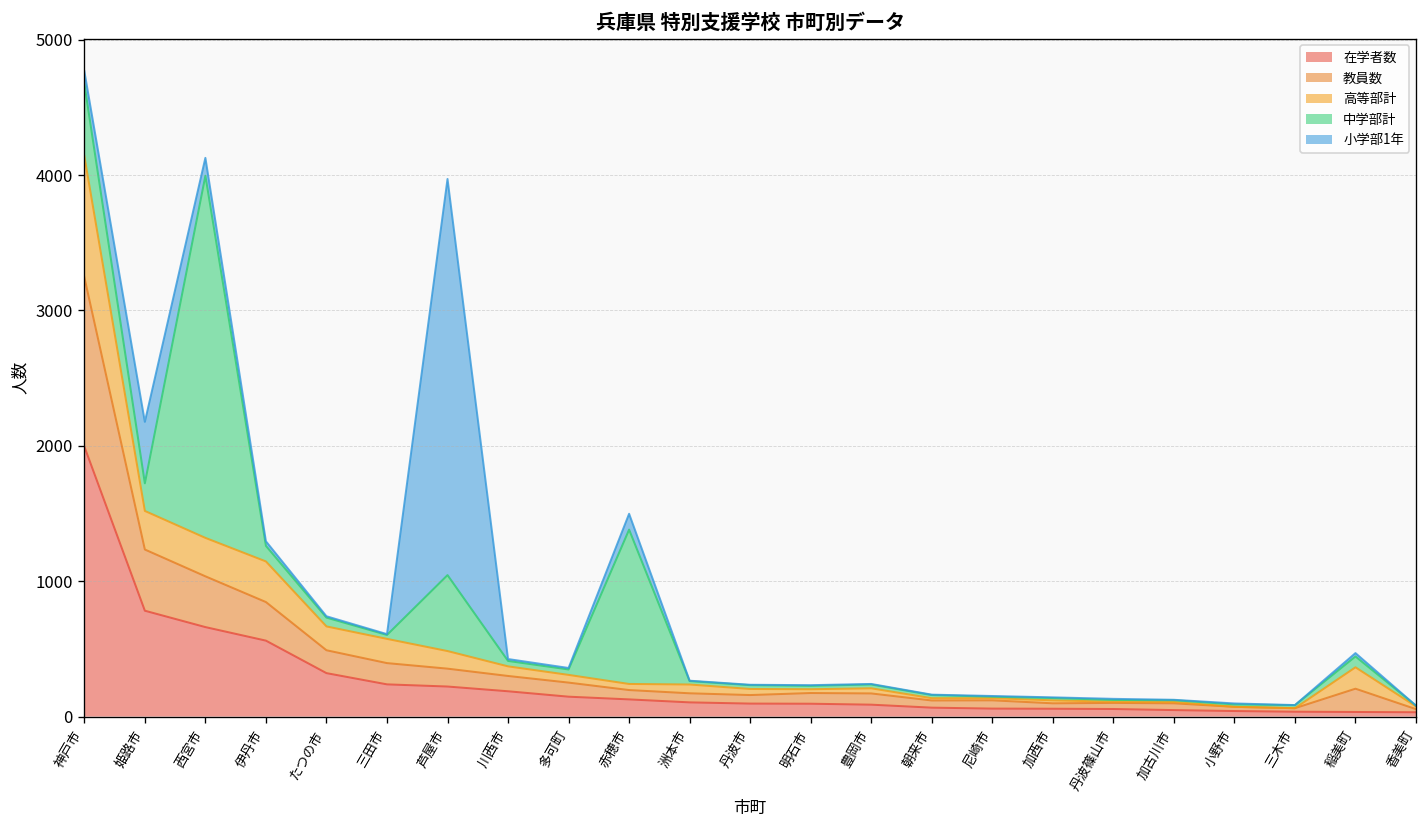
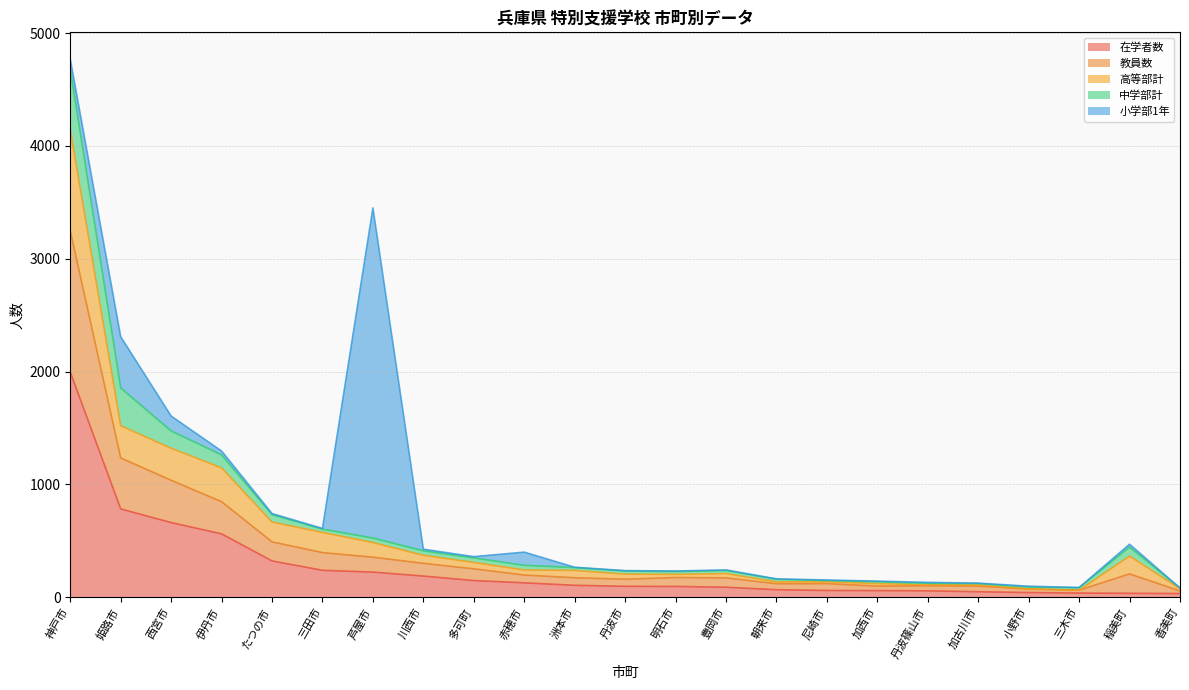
  {
    "中学部計": {
      "神戸市": 540,
-     "姫路市": 200,
-     "西宮市": 2680,
+     "姫路市": 340,
+     "西宮市": 150,
      "伊丹市": 120,
-     "芦屋市": 560,
-     "赤穂市": 1140,
+     "芦屋市": 40,
+     "赤穂市": 40,
      "稲美町": 80
    },
    "小学部1年": {
      "神戸市": 90,
      "姫路市": 450,
      "西宮市": 130,
      "伊丹市": 30,
      "芦屋市": 2930,
      "赤穂市": 120,
      "稲美町": 30
    }
  }
